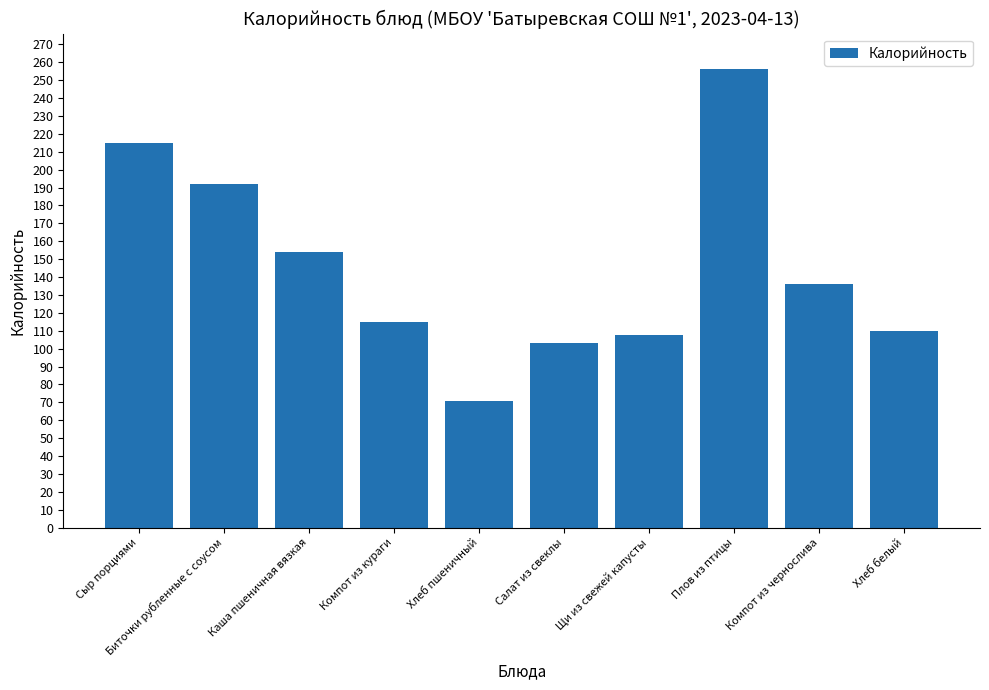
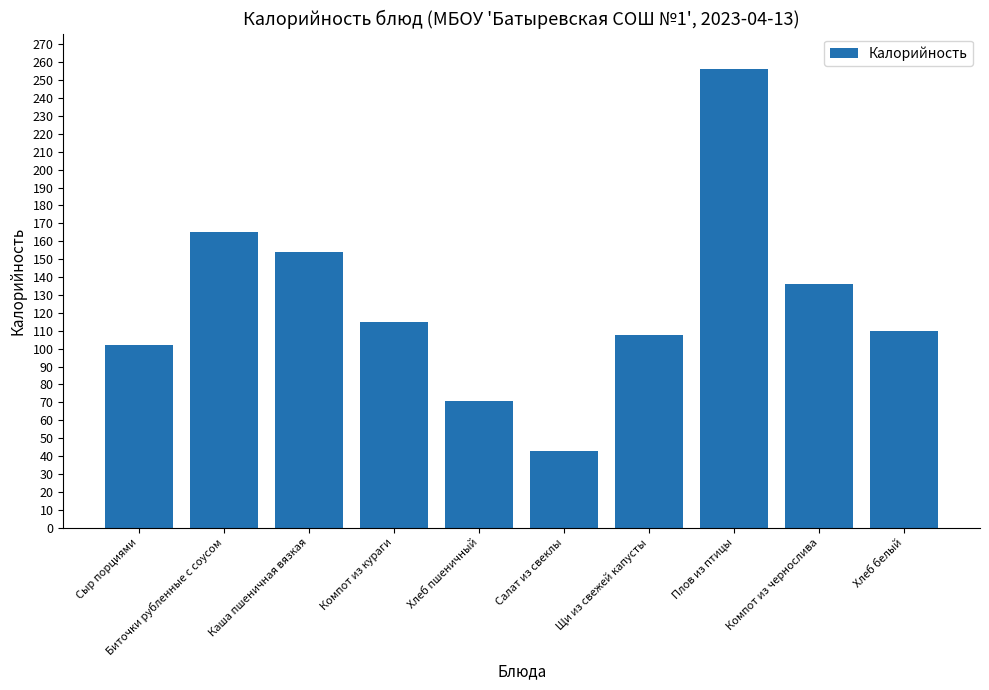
  {
-   "Сыр порциями": 215,
-   "Биточки рубленные с соусом": 192,
+   "Сыр порциями": 102,
+   "Биточки рубленные с соусом": 165,
    "Каша пшеничная вязкая": 154,
    "Компот из кураги": 115,
    "Хлеб пшеничный": 71,
-   "Салат из свеклы": 103,
+   "Салат из свеклы": 43,
    "Щи из свежей капусты": 108,
    "Плов из птицы": 256,
    "Компот из чернослива": 136,
    "Хлеб белый": 110
  }
